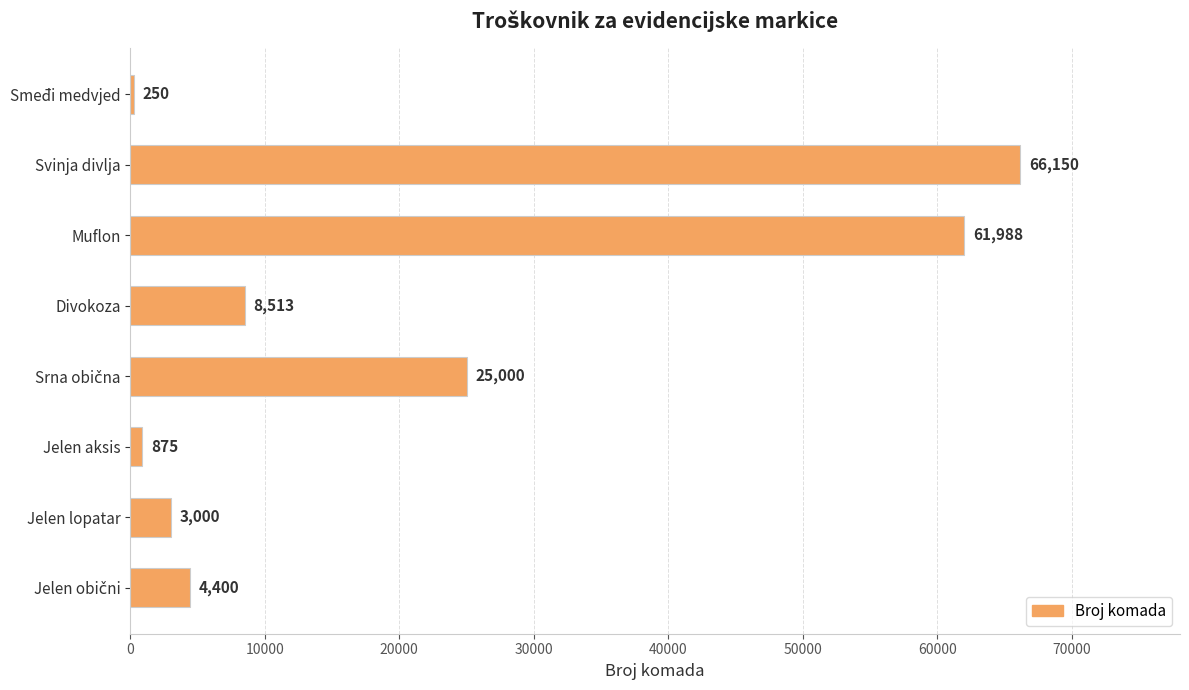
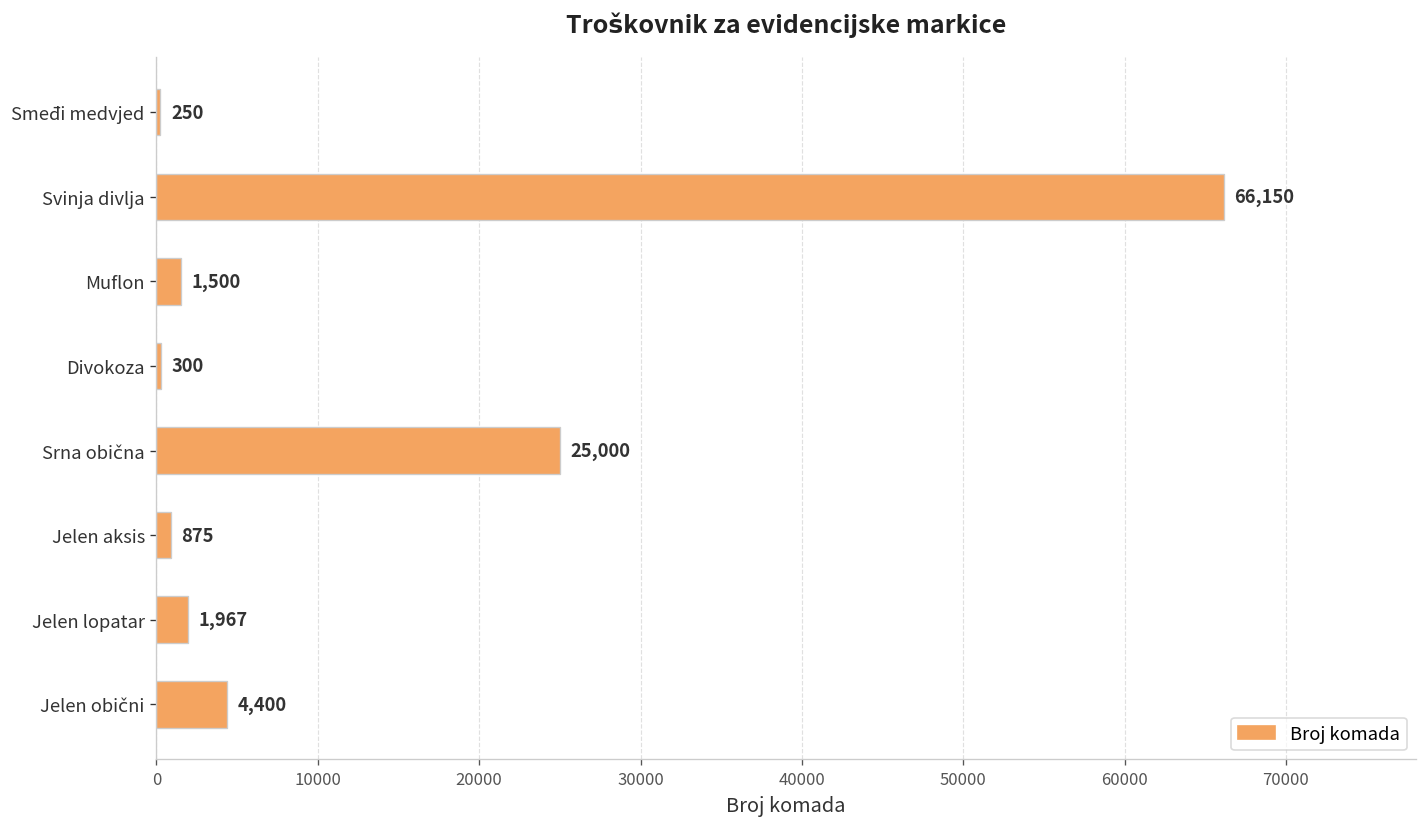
  {
    "Smeđi medvjed": "250",
    "Svinja divlja": "66,150",
-   "Muflon": "61,988",
-   "Divokoza": "8,513",
+   "Muflon": "1,500",
+   "Divokoza": "300",
    "Srna obična": "25,000",
    "Jelen aksis": "875",
-   "Jelen lopatar": "3,000",
+   "Jelen lopatar": "1,967",
    "Jelen obični": "4,400"
  }
